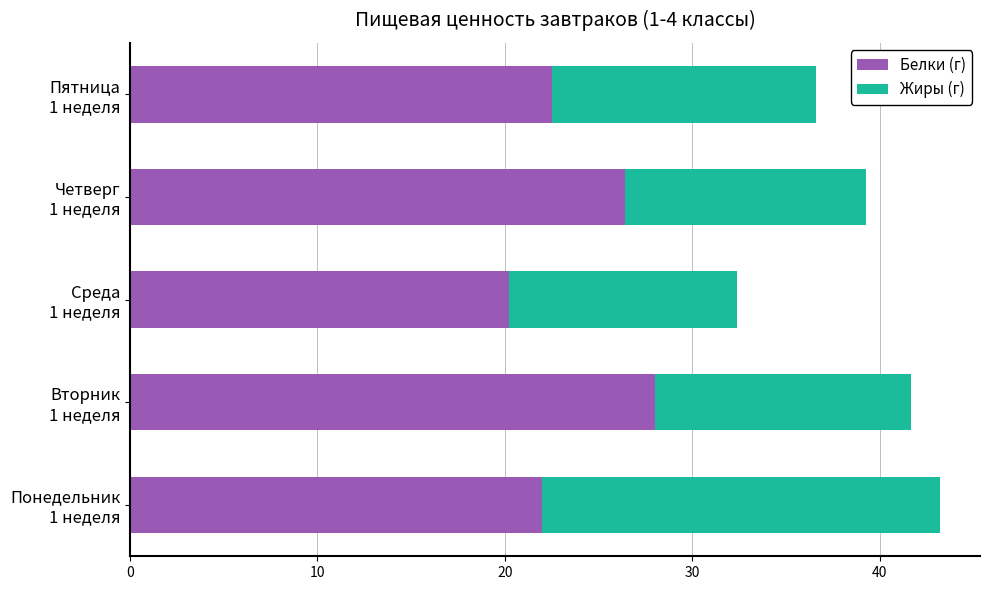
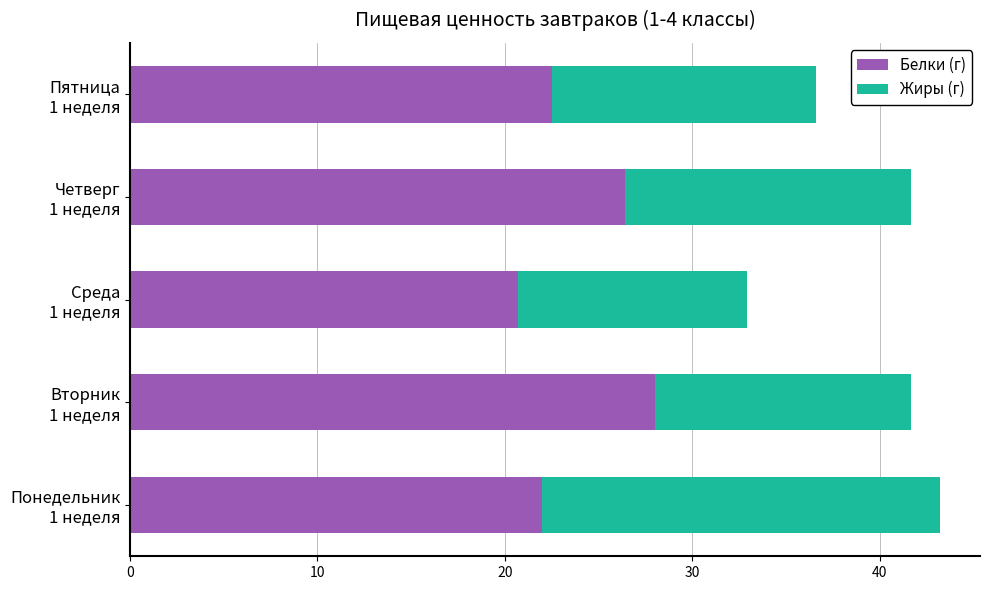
  {
    "Белки (г)": {
      "Пятница 1 неделя": 22.5,
      "Четверг 1 неделя": 26.4,
-     "Среда 1 неделя": 20.2,
+     "Среда 1 неделя": 20.7,
      "Вторник 1 неделя": 28.0,
      "Понедельник 1 неделя": 22.0
    },
    "Жиры (г)": {
      "Пятница 1 неделя": 14.1,
-     "Четверг 1 неделя": 12.9,
+     "Четверг 1 неделя": 15.3,
      "Среда 1 неделя": 12.2,
      "Вторник 1 неделя": 13.7,
      "Понедельник 1 неделя": 21.2
    }
  }
